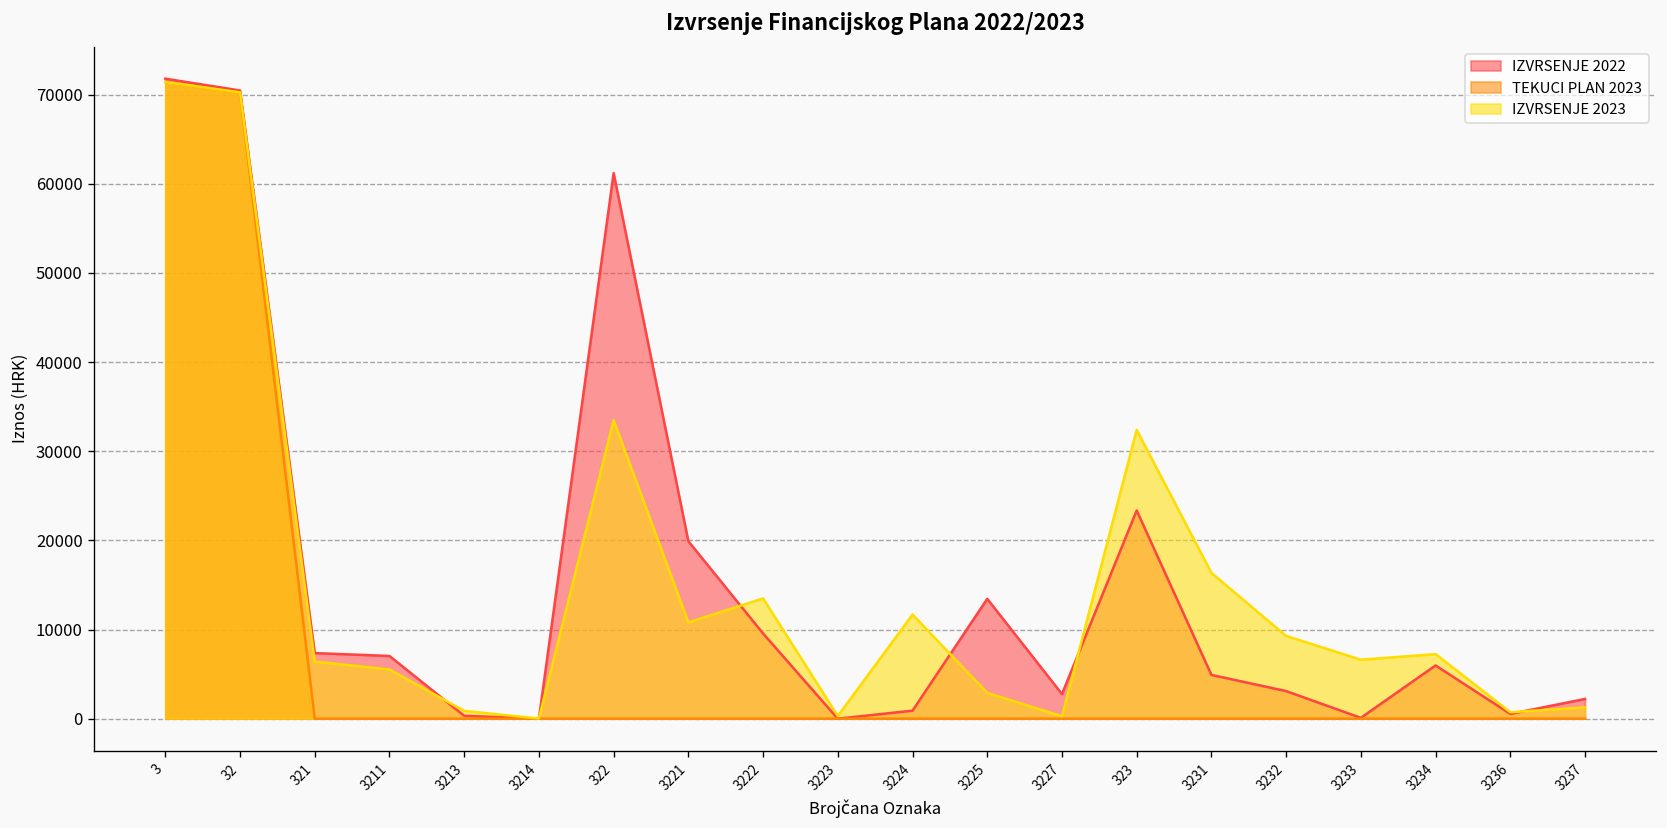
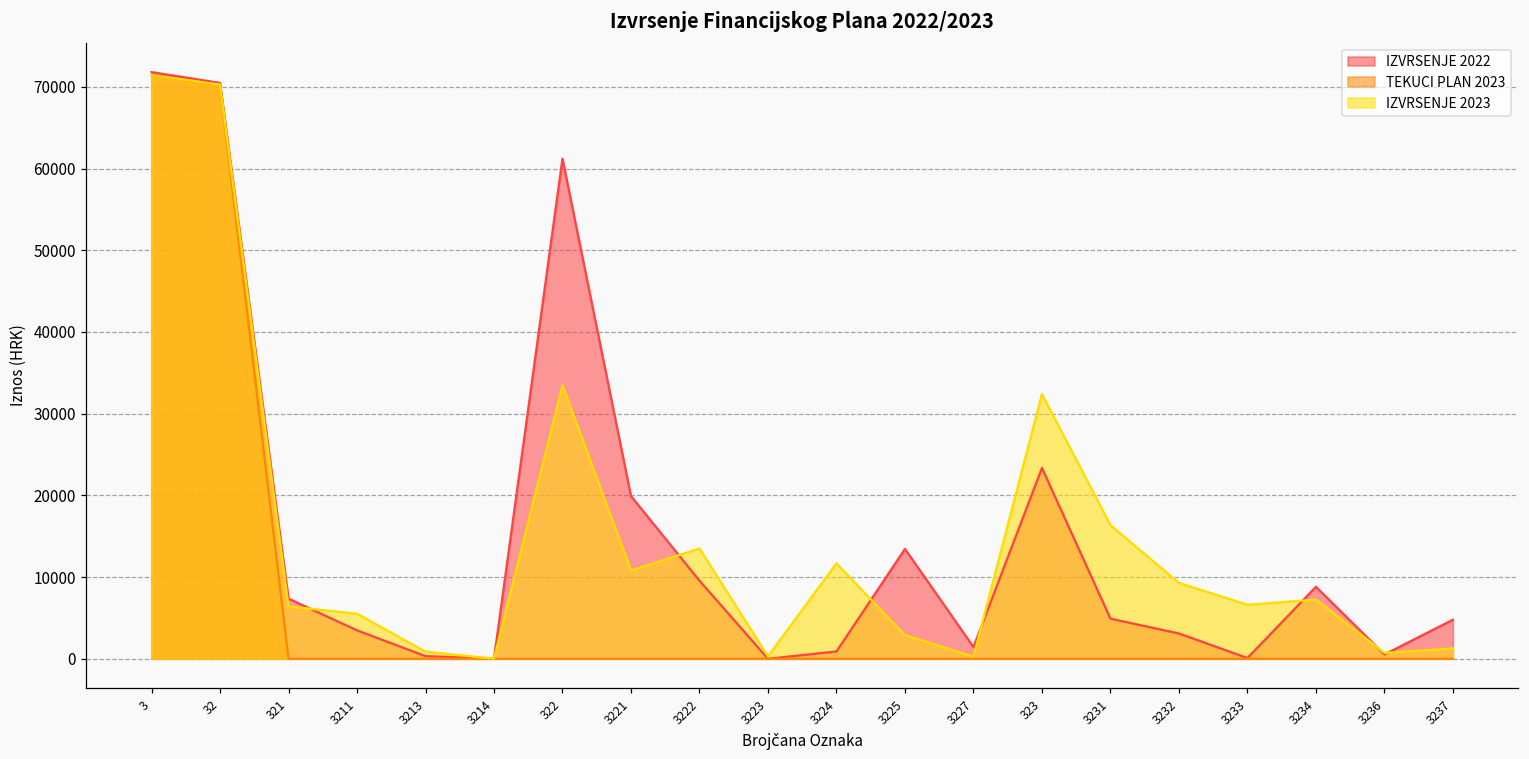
  {
    "IZVRSENJE 2022": {
      "3": 72000,
      "321": 7000,
-     "3211": 7000,
+     "3211": 3000,
      "322": 61000,
      "3221": 20000,
      "3222": 10000,
      "3224": 1000,
      "3225": 13000,
-     "3227": 3000,
+     "3227": 1000,
      "323": 23000,
      "3231": 5000,
      "3232": 3000,
-     "3234": 6000,
-     "3237": 2000
+     "3234": 9000,
+     "3237": 5000
    },
    "TEKUCI PLAN 2023": {
      "321": 0,
      "3211": 0,
      "322": 0,
      "3221": 0,
      "3222": 0,
      "3224": 0,
      "3225": 0,
      "323": 0,
      "3231": 0,
      "3232": 0,
      "3234": 0,
      "3236": 0,
      "3237": 0
    },
    "IZVRSENJE 2023": {
      "321": 6000,
      "3211": 6000,
      "3213": 1000,
      "322": 33000,
      "3221": 11000,
      "3222": 13000,
      "3224": 12000,
      "3225": 3000,
      "323": 32000,
      "3231": 16000,
      "3232": 9000,
      "3233": 7000,
      "3234": 7000,
      "3237": 1000
    }
  }
